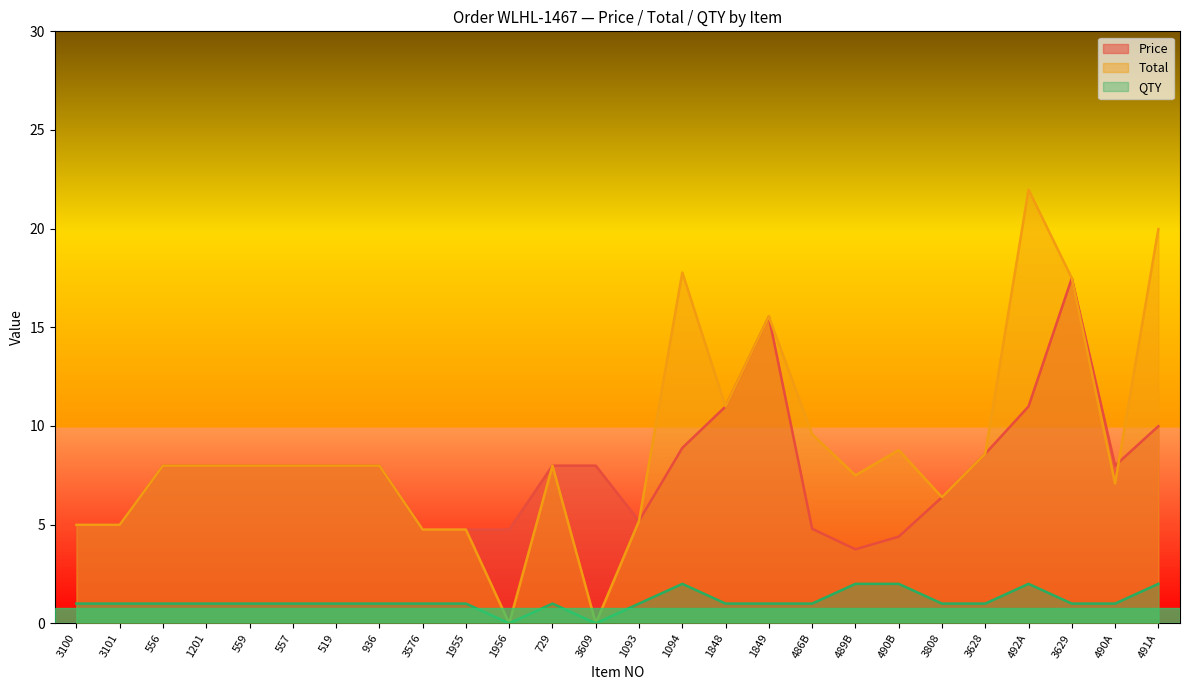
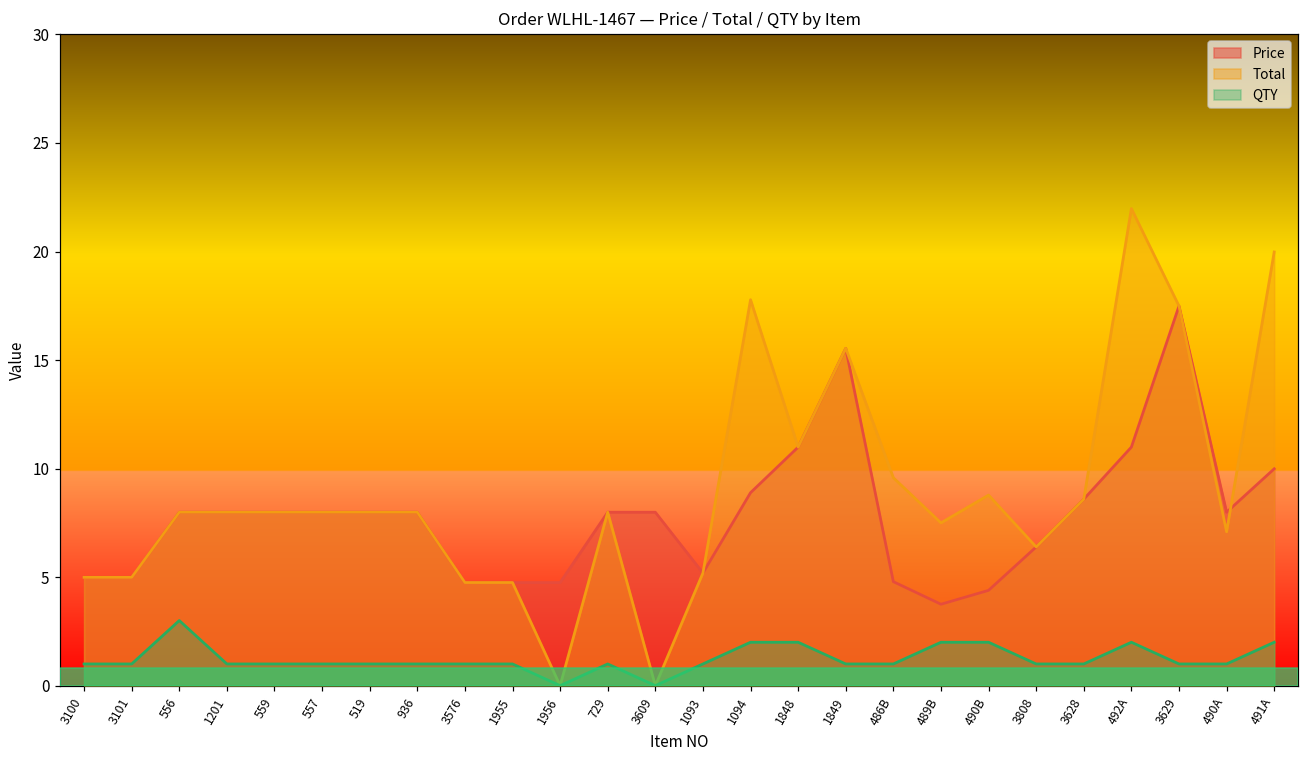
  {
    "Price": {
      "1956": 4.8,
      "3609": 8,
      "1094": 9,
      "486B": 4.8,
      "489B": 3.8,
      "490B": 4.4,
      "492A": 11,
      "490A": 8,
      "491A": 10
    },
    "Total": {
      "1094": 17.8,
      "486B": 9.6,
      "489B": 7.5,
      "490B": 8.8,
      "492A": 22,
      "490A": 7,
      "491A": 20
    },
    "QTY": {
      "3100": 1,
      "3101": 1,
-     "556": 1,
+     "556": 3,
      "1201": 1,
      "559": 1,
      "557": 1,
      "519": 1,
      "936": 1,
      "3576": 1,
      "1955": 1,
      "729": 1,
      "1093": 1,
      "1094": 2,
-     "1848": 1,
+     "1848": 2,
      "1849": 1,
      "486B": 1,
      "489B": 2,
      "490B": 2,
      "3808": 1,
      "3628": 1,
      "492A": 2,
      "3629": 1,
      "490A": 1,
      "491A": 2
    }
  }
